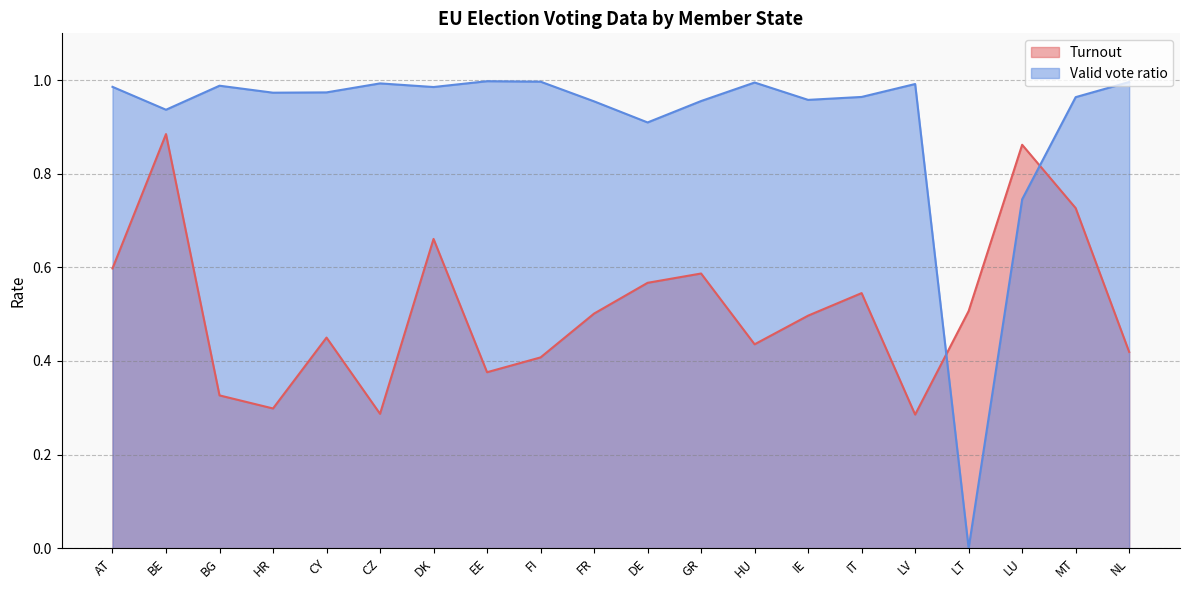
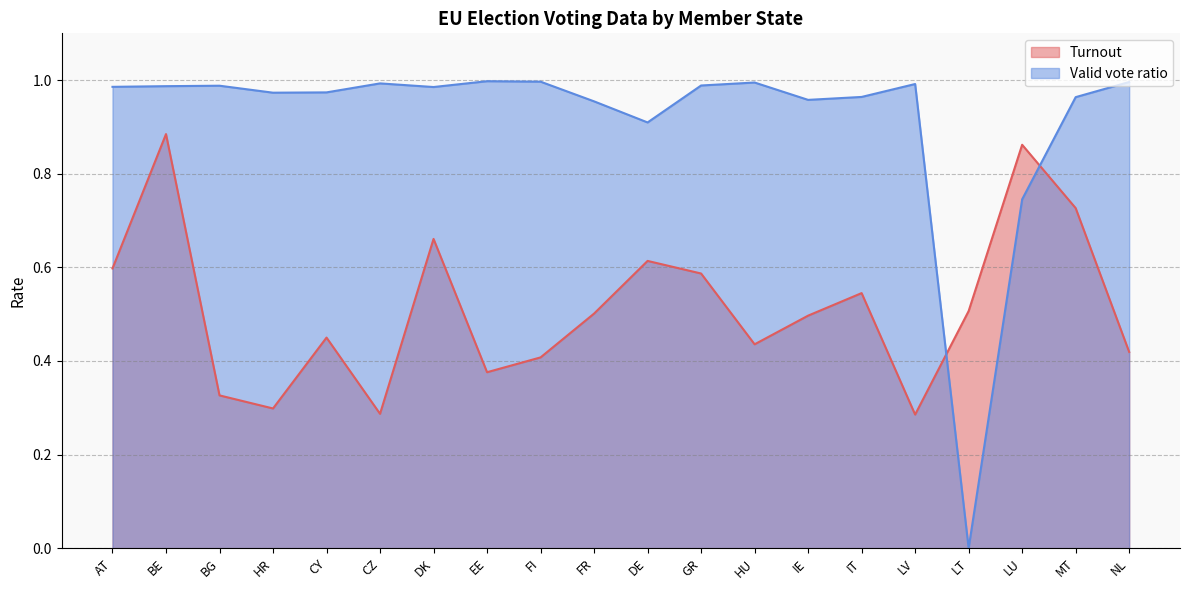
  {
    "Turnout": {
      "AT": 0.60,
      "BE": 0.88,
      "BG": 0.33,
      "HR": 0.30,
      "CY": 0.45,
      "CZ": 0.29,
      "DK": 0.66,
      "EE": 0.38,
      "FI": 0.41,
      "FR": 0.50,
-     "DE": 0.57,
+     "DE": 0.61,
      "GR": 0.59,
      "HU": 0.44,
      "IE": 0.50,
      "IT": 0.54,
      "LV": 0.29,
      "LT": 0.51,
      "LU": 0.86,
      "MT": 0.73,
      "NL": 0.42
    },
    "Valid vote ratio": {
      "AT": 0.99,
-     "BE": 0.94,
+     "BE": 0.99,
      "BG": 0.99,
      "HR": 0.97,
      "CY": 0.97,
      "CZ": 0.99,
      "DK": 0.99,
      "EE": 1.00,
      "FI": 1.00,
      "FR": 0.95,
      "DE": 0.91,
-     "GR": 0.96,
+     "GR": 0.99,
      "HU": 0.99,
      "IE": 0.96,
      "IT": 0.96,
      "LV": 0.99,
      "LT": 0.00,
      "LU": 0.75,
      "MT": 0.96
    }
  }
